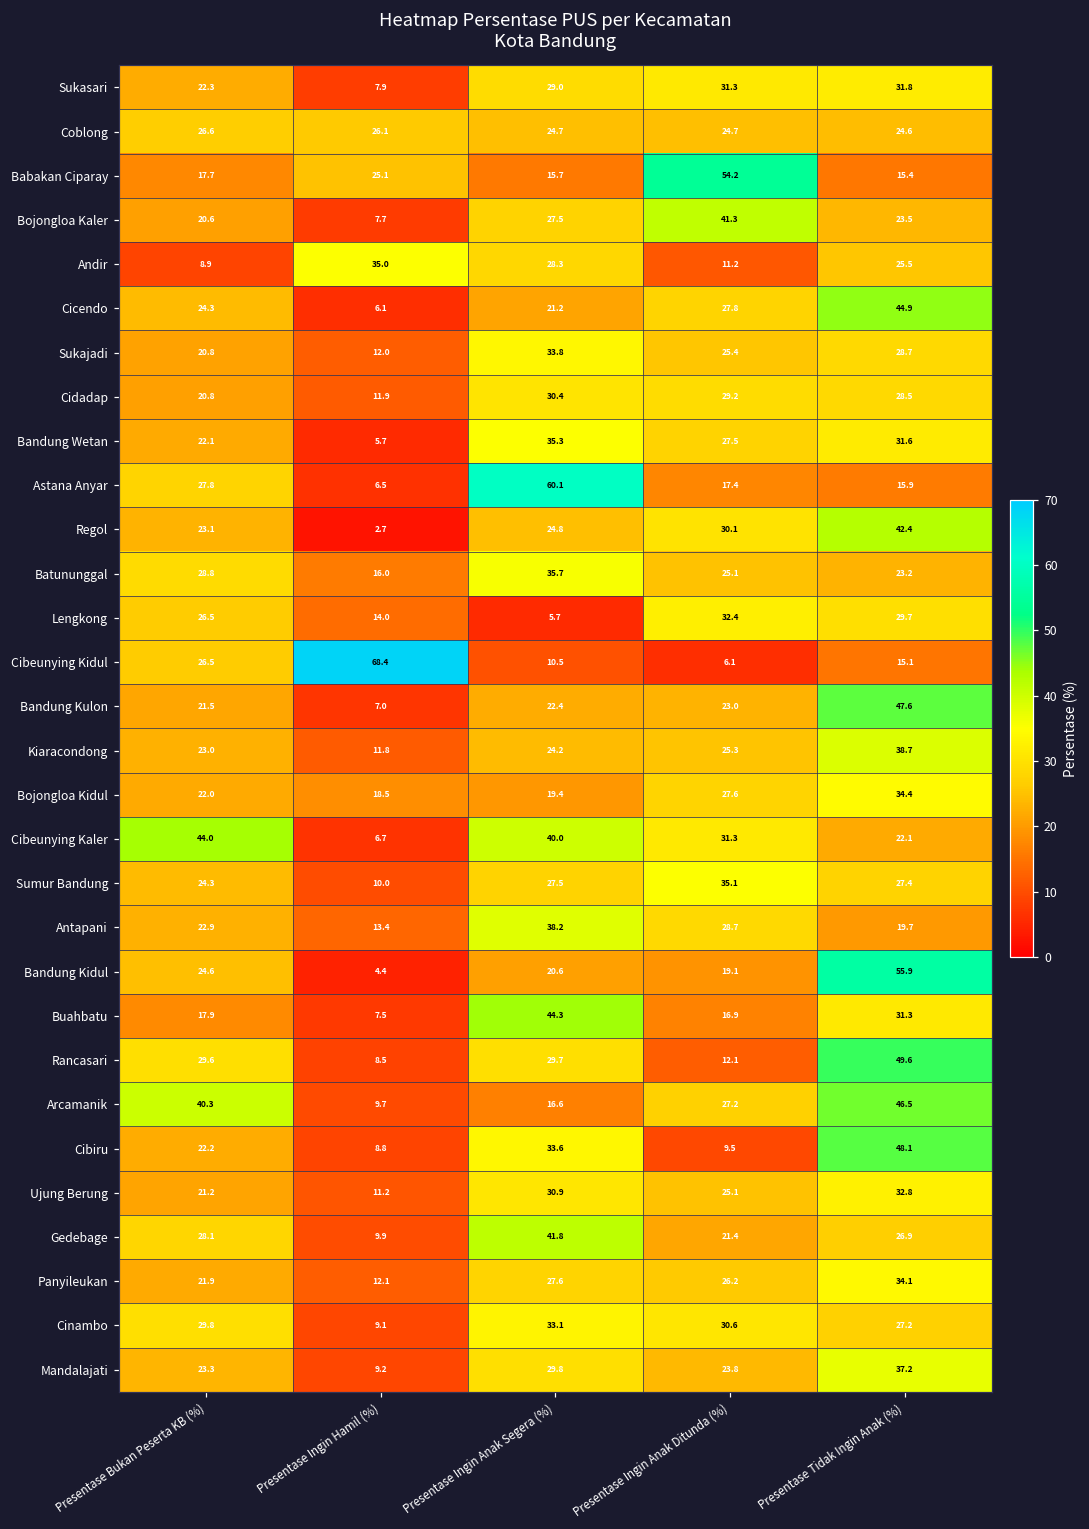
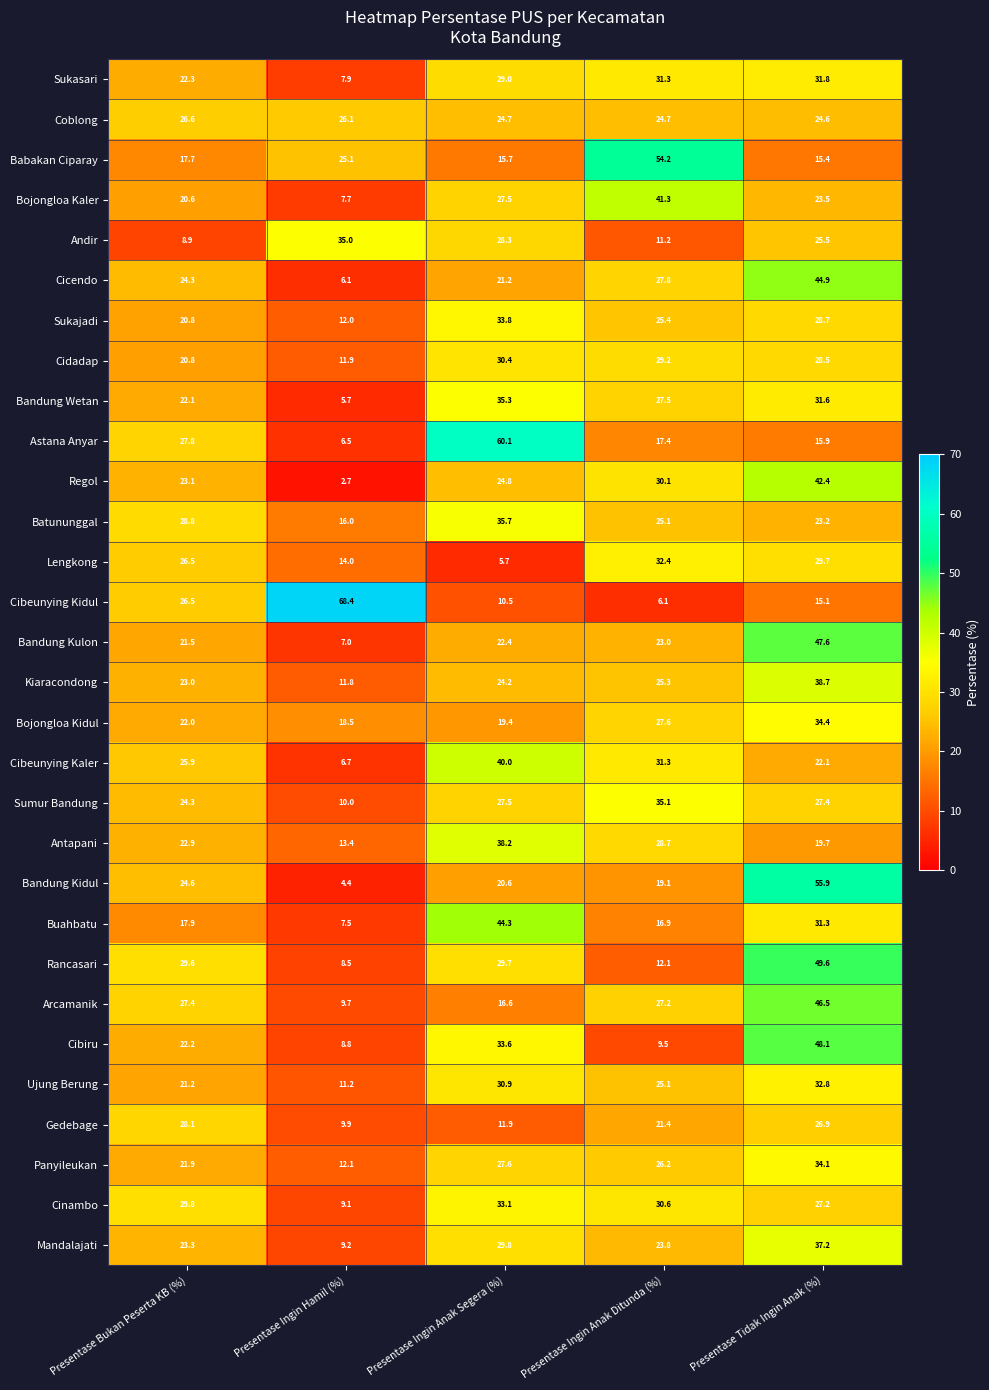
  {
    "Sukasari": {
      "Presentase Bukan Peserta KB (%)": 22.3,
      "Presentase Ingin Hamil (%)": 7.9,
      "Presentase Ingin Anak Segera (%)": 29.0,
      "Presentase Ingin Anak Ditunda (%)": 31.3,
      "Presentase Tidak Ingin Anak (%)": 31.8
    },
    "Coblong": {
      "Presentase Bukan Peserta KB (%)": 26.6,
      "Presentase Ingin Hamil (%)": 26.1,
      "Presentase Ingin Anak Segera (%)": 24.7,
      "Presentase Ingin Anak Ditunda (%)": 24.7,
      "Presentase Tidak Ingin Anak (%)": 24.6
    },
    "Babakan Ciparay": {
      "Presentase Bukan Peserta KB (%)": 17.7,
      "Presentase Ingin Hamil (%)": 25.1,
      "Presentase Ingin Anak Segera (%)": 15.7,
      "Presentase Ingin Anak Ditunda (%)": 54.2,
      "Presentase Tidak Ingin Anak (%)": 15.4
    },
    "Bojongloa Kaler": {
      "Presentase Bukan Peserta KB (%)": 20.6,
      "Presentase Ingin Hamil (%)": 7.7,
      "Presentase Ingin Anak Segera (%)": 27.5,
      "Presentase Ingin Anak Ditunda (%)": 41.3,
      "Presentase Tidak Ingin Anak (%)": 23.5
    },
    "Andir": {
      "Presentase Bukan Peserta KB (%)": 8.9,
      "Presentase Ingin Hamil (%)": 35.0,
      "Presentase Ingin Anak Segera (%)": 28.3,
      "Presentase Ingin Anak Ditunda (%)": 11.2,
      "Presentase Tidak Ingin Anak (%)": 25.5
    },
    "Cicendo": {
      "Presentase Bukan Peserta KB (%)": 24.3,
      "Presentase Ingin Hamil (%)": 6.1,
      "Presentase Ingin Anak Segera (%)": 21.2,
      "Presentase Ingin Anak Ditunda (%)": 27.8,
      "Presentase Tidak Ingin Anak (%)": 44.9
    },
    "Sukajadi": {
      "Presentase Bukan Peserta KB (%)": 20.8,
      "Presentase Ingin Hamil (%)": 12.0,
      "Presentase Ingin Anak Segera (%)": 33.8,
      "Presentase Ingin Anak Ditunda (%)": 25.4,
      "Presentase Tidak Ingin Anak (%)": 28.7
    },
    "Cidadap": {
      "Presentase Bukan Peserta KB (%)": 20.8,
      "Presentase Ingin Hamil (%)": 11.9,
      "Presentase Ingin Anak Segera (%)": 30.4,
      "Presentase Ingin Anak Ditunda (%)": 29.2,
      "Presentase Tidak Ingin Anak (%)": 28.5
    },
    "Bandung Wetan": {
      "Presentase Bukan Peserta KB (%)": 22.1,
      "Presentase Ingin Hamil (%)": 5.7,
      "Presentase Ingin Anak Segera (%)": 35.3,
      "Presentase Ingin Anak Ditunda (%)": 27.5,
      "Presentase Tidak Ingin Anak (%)": 31.6
    },
    "Astana Anyar": {
      "Presentase Bukan Peserta KB (%)": 27.8,
      "Presentase Ingin Hamil (%)": 6.5,
      "Presentase Ingin Anak Segera (%)": 60.1,
      "Presentase Ingin Anak Ditunda (%)": 17.4,
      "Presentase Tidak Ingin Anak (%)": 15.9
    },
    "Regol": {
      "Presentase Bukan Peserta KB (%)": 23.1,
      "Presentase Ingin Hamil (%)": 2.7,
      "Presentase Ingin Anak Segera (%)": 24.8,
      "Presentase Ingin Anak Ditunda (%)": 30.1,
      "Presentase Tidak Ingin Anak (%)": 42.4
    },
    "Batununggal": {
      "Presentase Bukan Peserta KB (%)": 28.8,
      "Presentase Ingin Hamil (%)": 16.0,
      "Presentase Ingin Anak Segera (%)": 35.7,
      "Presentase Ingin Anak Ditunda (%)": 25.1,
      "Presentase Tidak Ingin Anak (%)": 23.2
    },
    "Lengkong": {
      "Presentase Bukan Peserta KB (%)": 26.5,
      "Presentase Ingin Hamil (%)": 14.0,
      "Presentase Ingin Anak Segera (%)": 5.7,
      "Presentase Ingin Anak Ditunda (%)": 32.4,
      "Presentase Tidak Ingin Anak (%)": 29.7
    },
    "Cibeunying Kidul": {
      "Presentase Bukan Peserta KB (%)": 26.5,
      "Presentase Ingin Hamil (%)": 68.4,
      "Presentase Ingin Anak Segera (%)": 10.5,
      "Presentase Ingin Anak Ditunda (%)": 6.1,
      "Presentase Tidak Ingin Anak (%)": 15.1
    },
    "Bandung Kulon": {
      "Presentase Bukan Peserta KB (%)": 21.5,
      "Presentase Ingin Hamil (%)": 7.0,
      "Presentase Ingin Anak Segera (%)": 22.4,
      "Presentase Ingin Anak Ditunda (%)": 23.0,
      "Presentase Tidak Ingin Anak (%)": 47.6
    },
    "Kiaracondong": {
      "Presentase Bukan Peserta KB (%)": 23.0,
      "Presentase Ingin Hamil (%)": 11.8,
      "Presentase Ingin Anak Segera (%)": 24.2,
      "Presentase Ingin Anak Ditunda (%)": 25.3,
      "Presentase Tidak Ingin Anak (%)": 38.7
    },
    "Bojongloa Kidul": {
      "Presentase Bukan Peserta KB (%)": 22.0,
      "Presentase Ingin Hamil (%)": 18.5,
      "Presentase Ingin Anak Segera (%)": 19.4,
      "Presentase Ingin Anak Ditunda (%)": 27.6,
      "Presentase Tidak Ingin Anak (%)": 34.4
    },
    "Cibeunying Kaler": {
-     "Presentase Bukan Peserta KB (%)": 44.0,
+     "Presentase Bukan Peserta KB (%)": 25.9,
      "Presentase Ingin Hamil (%)": 6.7,
      "Presentase Ingin Anak Segera (%)": 40.0,
      "Presentase Ingin Anak Ditunda (%)": 31.3,
      "Presentase Tidak Ingin Anak (%)": 22.1
    },
    "Sumur Bandung": {
      "Presentase Bukan Peserta KB (%)": 24.3,
      "Presentase Ingin Hamil (%)": 10.0,
      "Presentase Ingin Anak Segera (%)": 27.5,
      "Presentase Ingin Anak Ditunda (%)": 35.1,
      "Presentase Tidak Ingin Anak (%)": 27.4
    },
    "Antapani": {
      "Presentase Bukan Peserta KB (%)": 22.9,
      "Presentase Ingin Hamil (%)": 13.4,
      "Presentase Ingin Anak Segera (%)": 38.2,
      "Presentase Ingin Anak Ditunda (%)": 28.7,
      "Presentase Tidak Ingin Anak (%)": 19.7
    },
    "Bandung Kidul": {
      "Presentase Bukan Peserta KB (%)": 24.6,
      "Presentase Ingin Hamil (%)": 4.4,
      "Presentase Ingin Anak Segera (%)": 20.6,
      "Presentase Ingin Anak Ditunda (%)": 19.1,
      "Presentase Tidak Ingin Anak (%)": 55.9
    },
    "Buahbatu": {
      "Presentase Bukan Peserta KB (%)": 17.9,
      "Presentase Ingin Hamil (%)": 7.5,
      "Presentase Ingin Anak Segera (%)": 44.3,
      "Presentase Ingin Anak Ditunda (%)": 16.9,
      "Presentase Tidak Ingin Anak (%)": 31.3
    },
    "Rancasari": {
      "Presentase Bukan Peserta KB (%)": 29.6,
      "Presentase Ingin Hamil (%)": 8.5,
      "Presentase Ingin Anak Segera (%)": 29.7,
      "Presentase Ingin Anak Ditunda (%)": 12.1,
      "Presentase Tidak Ingin Anak (%)": 49.6
    },
    "Arcamanik": {
-     "Presentase Bukan Peserta KB (%)": 40.3,
+     "Presentase Bukan Peserta KB (%)": 27.4,
      "Presentase Ingin Hamil (%)": 9.7,
      "Presentase Ingin Anak Segera (%)": 16.6,
      "Presentase Ingin Anak Ditunda (%)": 27.2,
      "Presentase Tidak Ingin Anak (%)": 46.5
    },
    "Cibiru": {
      "Presentase Bukan Peserta KB (%)": 22.2,
      "Presentase Ingin Hamil (%)": 8.8,
      "Presentase Ingin Anak Segera (%)": 33.6,
      "Presentase Ingin Anak Ditunda (%)": 9.5,
      "Presentase Tidak Ingin Anak (%)": 48.1
    },
    "Ujung Berung": {
      "Presentase Bukan Peserta KB (%)": 21.2,
      "Presentase Ingin Hamil (%)": 11.2,
      "Presentase Ingin Anak Segera (%)": 30.9,
      "Presentase Ingin Anak Ditunda (%)": 25.1,
      "Presentase Tidak Ingin Anak (%)": 32.8
    },
    "Gedebage": {
      "Presentase Bukan Peserta KB (%)": 28.1,
      "Presentase Ingin Hamil (%)": 9.9,
-     "Presentase Ingin Anak Segera (%)": 41.8,
+     "Presentase Ingin Anak Segera (%)": 11.9,
      "Presentase Ingin Anak Ditunda (%)": 21.4,
      "Presentase Tidak Ingin Anak (%)": 26.9
    },
    "Panyileukan": {
      "Presentase Bukan Peserta KB (%)": 21.9,
      "Presentase Ingin Hamil (%)": 12.1,
      "Presentase Ingin Anak Segera (%)": 27.6,
      "Presentase Ingin Anak Ditunda (%)": 26.2,
      "Presentase Tidak Ingin Anak (%)": 34.1
    },
    "Cinambo": {
      "Presentase Bukan Peserta KB (%)": 29.8,
      "Presentase Ingin Hamil (%)": 9.1,
      "Presentase Ingin Anak Segera (%)": 33.1,
      "Presentase Ingin Anak Ditunda (%)": 30.6,
      "Presentase Tidak Ingin Anak (%)": 27.2
    },
    "Mandalajati": {
      "Presentase Bukan Peserta KB (%)": 23.3,
      "Presentase Ingin Hamil (%)": 9.2,
      "Presentase Ingin Anak Segera (%)": 29.8,
      "Presentase Ingin Anak Ditunda (%)": 23.8,
      "Presentase Tidak Ingin Anak (%)": 37.2
    }
  }
